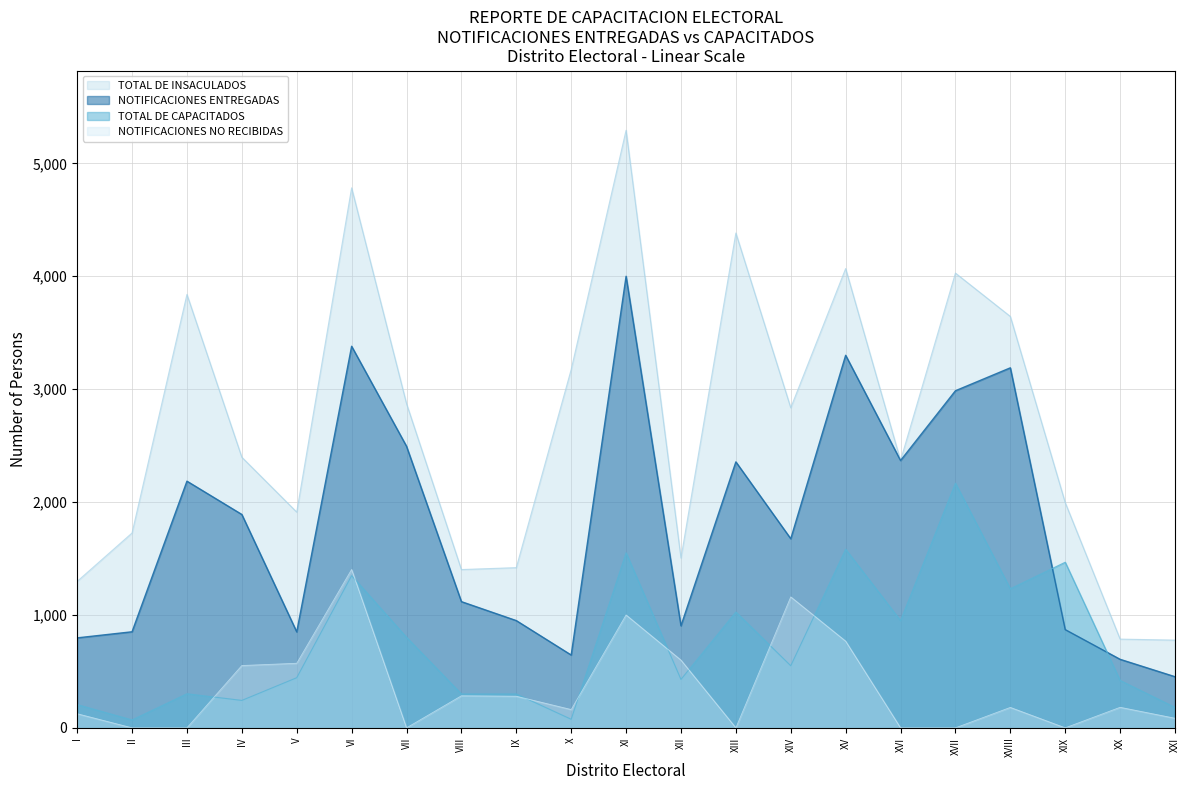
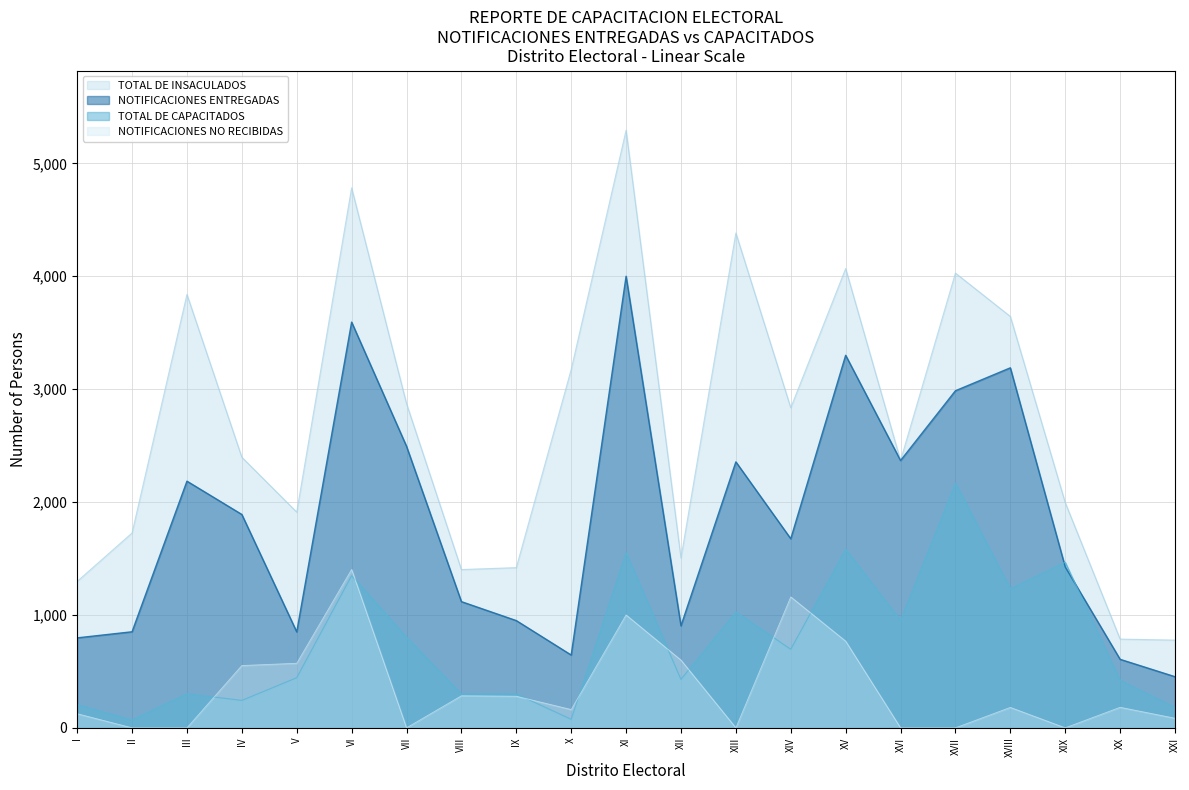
  {
    "NOTIFICACIONES ENTREGADAS": {
      "I": "800",
      "II": "850",
      "III": "2,190",
      "IV": "1,890",
      "V": "850",
-     "VI": "3,380",
+     "VI": "3,590",
      "VII": "2,490",
      "VIII": "1,120",
      "IX": "950",
      "X": "650",
      "XI": "4,000",
      "XII": "900",
      "XIII": "2,360",
      "XIV": "1,680",
      "XV": "3,300",
      "XVII": "2,990",
      "XVIII": "3,190",
-     "XIX": "870",
+     "XIX": "1,430",
      "XX": "610",
      "XXI": "450"
    },
    "TOTAL DE CAPACITADOS": {
      "I": "210",
      "II": "70",
      "III": "300",
      "IV": "240",
      "V": "440",
      "VI": "1,350",
      "VII": "800",
      "X": "80",
      "XI": "1,550",
      "XII": "430",
      "XIII": "1,030",
-     "XIV": "550",
+     "XIV": "700",
      "XV": "1,580",
      "XVI": "950",
      "XVII": "2,170",
      "XVIII": "1,230",
      "XIX": "1,470",
      "XX": "420",
      "XXI": "180"
    }
  }
